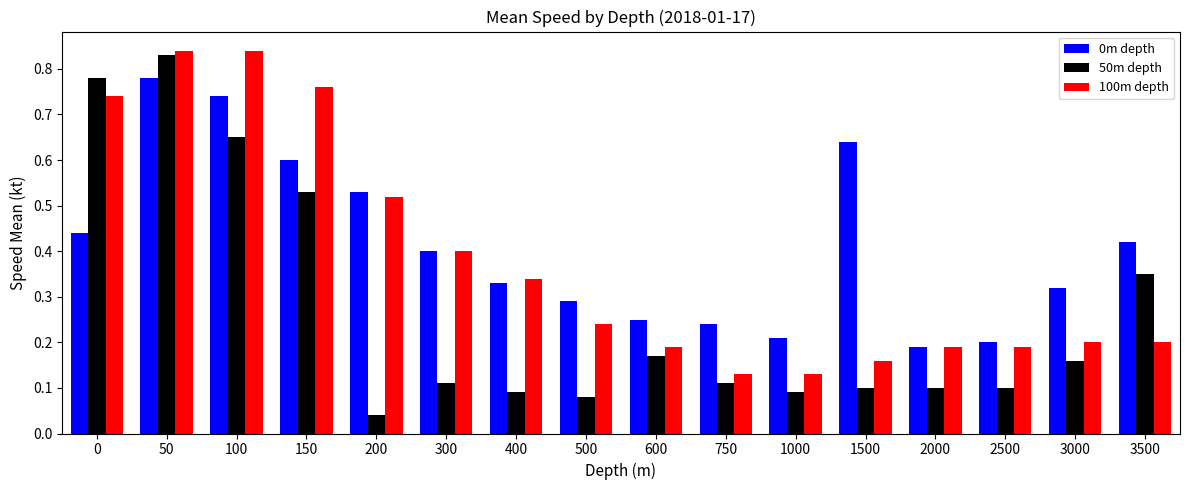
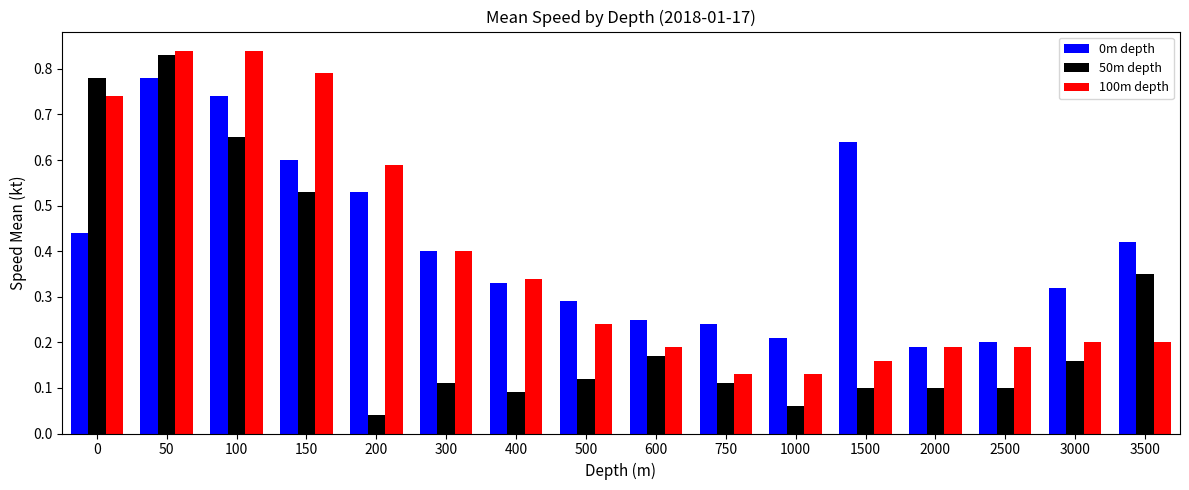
  {
    "0m depth": {
      "0": 0.44,
      "50": 0.78,
      "100": 0.74,
      "150": 0.60,
      "200": 0.53,
      "300": 0.40,
      "400": 0.33,
      "500": 0.29,
      "600": 0.25,
      "750": 0.24,
      "1000": 0.21,
      "1500": 0.64,
      "2000": 0.19,
      "2500": 0.20,
      "3000": 0.32,
      "3500": 0.42
    },
    "50m depth": {
      "0": 0.78,
      "50": 0.83,
      "100": 0.65,
      "150": 0.53,
      "200": 0.04,
      "300": 0.11,
      "400": 0.09,
-     "500": 0.08,
+     "500": 0.12,
      "600": 0.17,
      "750": 0.11,
-     "1000": 0.09,
+     "1000": 0.06,
      "1500": 0.10,
      "2000": 0.10,
      "2500": 0.10,
      "3000": 0.16,
      "3500": 0.35
    },
    "100m depth": {
      "0": 0.74,
      "50": 0.84,
      "100": 0.84,
-     "150": 0.76,
-     "200": 0.52,
+     "150": 0.79,
+     "200": 0.59,
      "300": 0.40,
      "400": 0.34,
      "500": 0.24,
      "600": 0.19,
      "750": 0.13,
      "1000": 0.13,
      "1500": 0.16,
      "2000": 0.19,
      "2500": 0.19,
      "3000": 0.20,
      "3500": 0.20
    }
  }
